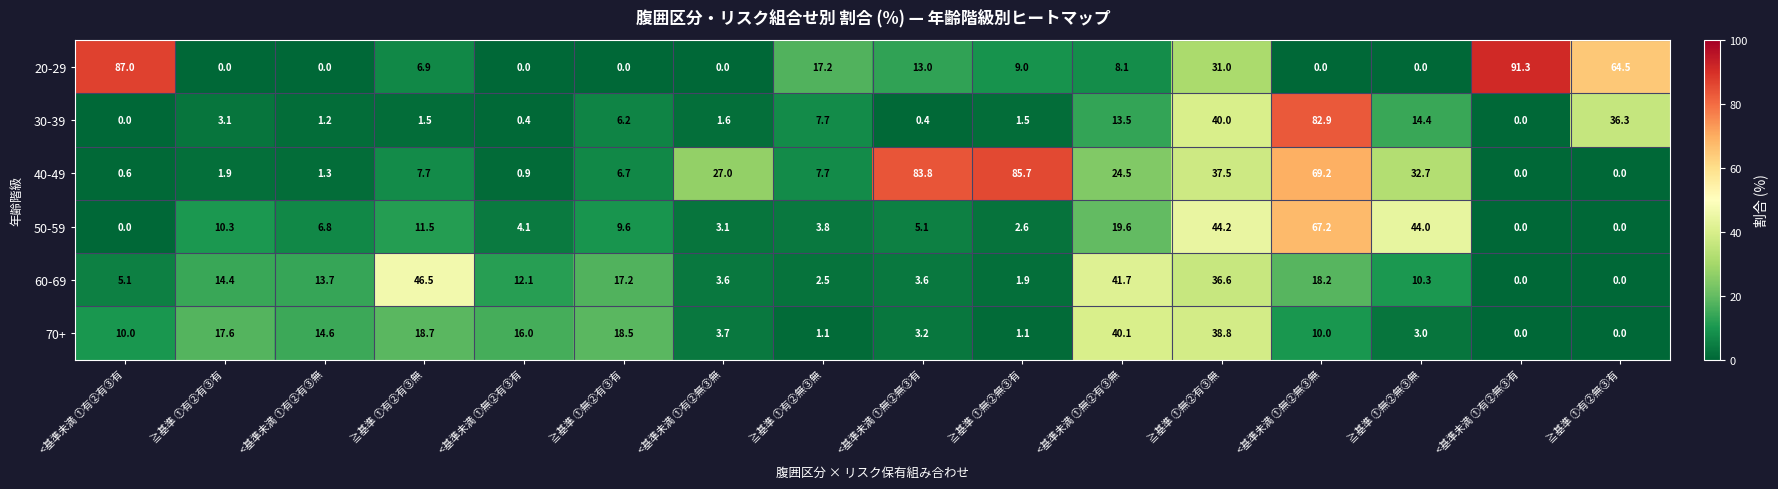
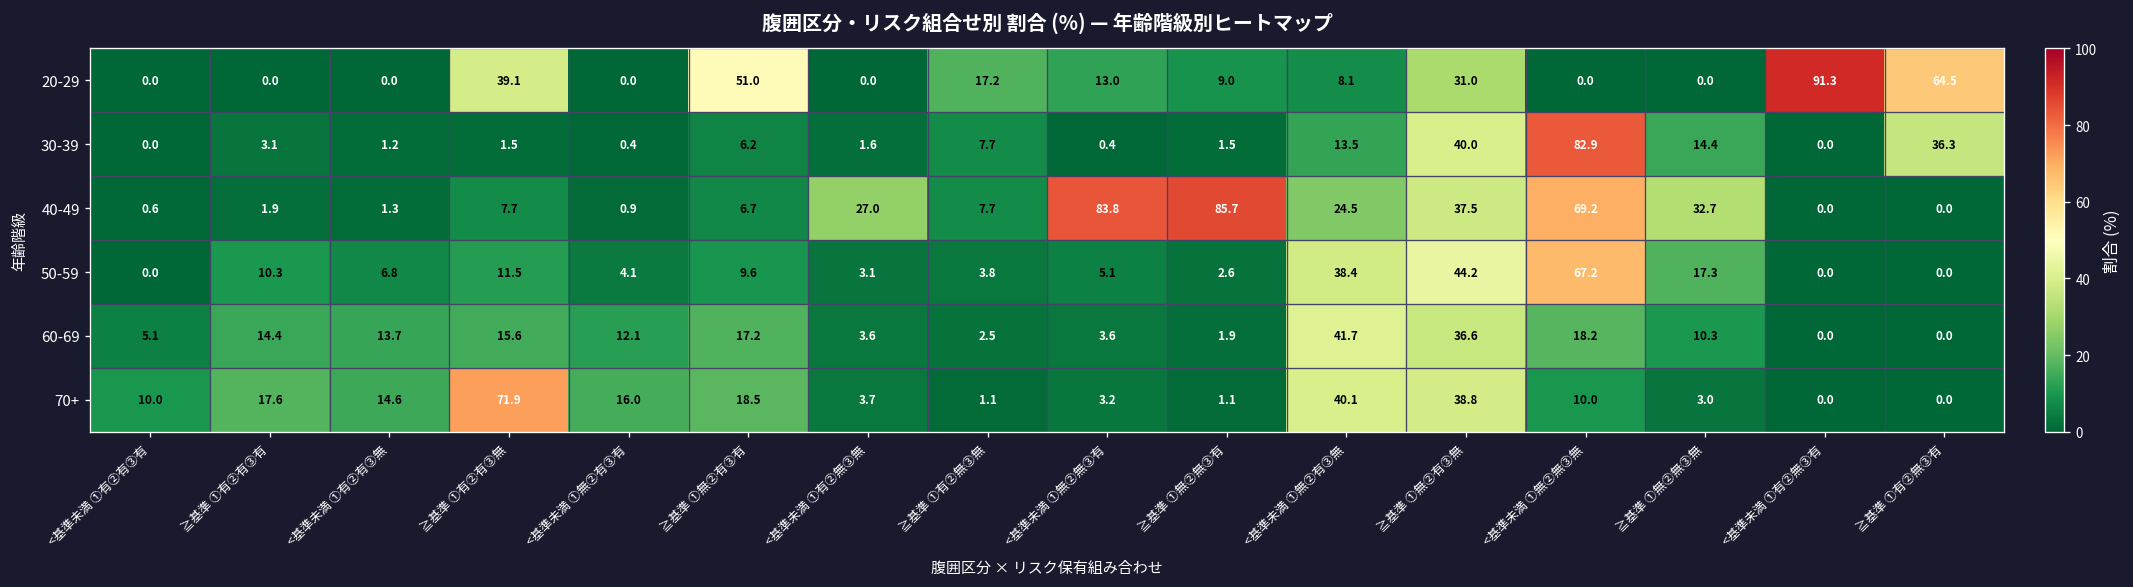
  {
    "20-29": {
-     "<基準未満 ①有②有③有": 87.0,
+     "<基準未満 ①有②有③有": 0.0,
      "≧基準 ①有②有③有": 0.0,
      "<基準未満 ①有②有③無": 0.0,
-     "≧基準 ①有②有③無": 6.9,
+     "≧基準 ①有②有③無": 39.1,
      "<基準未満 ①無②有③有": 0.0,
-     "≧基準 ①無②有③有": 0.0,
+     "≧基準 ①無②有③有": 51.0,
      "<基準未満 ①有②無③無": 0.0,
      "≧基準 ①有②無③無": 17.2,
      "<基準未満 ①無②無③有": 13.0,
      "≧基準 ①無②無③有": 9.0,
      "<基準未満 ①無②有③無": 8.1,
      "≧基準 ①無②有③無": 31.0,
      "<基準未満 ①無②無③無": 0.0,
      "≧基準 ①無②無③無": 0.0,
      "<基準未満 ①有②無③有": 91.3,
      "≧基準 ①有②無③有": 64.5
    },
    "30-39": {
      "<基準未満 ①有②有③有": 0.0,
      "≧基準 ①有②有③有": 3.1,
      "<基準未満 ①有②有③無": 1.2,
      "≧基準 ①有②有③無": 1.5,
      "<基準未満 ①無②有③有": 0.4,
      "≧基準 ①無②有③有": 6.2,
      "<基準未満 ①有②無③無": 1.6,
      "≧基準 ①有②無③無": 7.7,
      "<基準未満 ①無②無③有": 0.4,
      "≧基準 ①無②無③有": 1.5,
      "<基準未満 ①無②有③無": 13.5,
      "≧基準 ①無②有③無": 40.0,
      "<基準未満 ①無②無③無": 82.9,
      "≧基準 ①無②無③無": 14.4,
      "<基準未満 ①有②無③有": 0.0,
      "≧基準 ①有②無③有": 36.3
    },
    "40-49": {
      "<基準未満 ①有②有③有": 0.6,
      "≧基準 ①有②有③有": 1.9,
      "<基準未満 ①有②有③無": 1.3,
      "≧基準 ①有②有③無": 7.7,
      "<基準未満 ①無②有③有": 0.9,
      "≧基準 ①無②有③有": 6.7,
      "<基準未満 ①有②無③無": 27.0,
      "≧基準 ①有②無③無": 7.7,
      "<基準未満 ①無②無③有": 83.8,
      "≧基準 ①無②無③有": 85.7,
      "<基準未満 ①無②有③無": 24.5,
      "≧基準 ①無②有③無": 37.5,
      "<基準未満 ①無②無③無": 69.2,
      "≧基準 ①無②無③無": 32.7,
      "<基準未満 ①有②無③有": 0.0,
      "≧基準 ①有②無③有": 0.0
    },
    "50-59": {
      "<基準未満 ①有②有③有": 0.0,
      "≧基準 ①有②有③有": 10.3,
      "<基準未満 ①有②有③無": 6.8,
      "≧基準 ①有②有③無": 11.5,
      "<基準未満 ①無②有③有": 4.1,
      "≧基準 ①無②有③有": 9.6,
      "<基準未満 ①有②無③無": 3.1,
      "≧基準 ①有②無③無": 3.8,
      "<基準未満 ①無②無③有": 5.1,
      "≧基準 ①無②無③有": 2.6,
-     "<基準未満 ①無②有③無": 19.6,
+     "<基準未満 ①無②有③無": 38.4,
      "≧基準 ①無②有③無": 44.2,
      "<基準未満 ①無②無③無": 67.2,
-     "≧基準 ①無②無③無": 44.0,
+     "≧基準 ①無②無③無": 17.3,
      "<基準未満 ①有②無③有": 0.0,
      "≧基準 ①有②無③有": 0.0
    },
    "60-69": {
      "<基準未満 ①有②有③有": 5.1,
      "≧基準 ①有②有③有": 14.4,
      "<基準未満 ①有②有③無": 13.7,
-     "≧基準 ①有②有③無": 46.5,
+     "≧基準 ①有②有③無": 15.6,
      "<基準未満 ①無②有③有": 12.1,
      "≧基準 ①無②有③有": 17.2,
      "<基準未満 ①有②無③無": 3.6,
      "≧基準 ①有②無③無": 2.5,
      "<基準未満 ①無②無③有": 3.6,
      "≧基準 ①無②無③有": 1.9,
      "<基準未満 ①無②有③無": 41.7,
      "≧基準 ①無②有③無": 36.6,
      "<基準未満 ①無②無③無": 18.2,
      "≧基準 ①無②無③無": 10.3,
      "<基準未満 ①有②無③有": 0.0,
      "≧基準 ①有②無③有": 0.0
    },
    "70+": {
      "<基準未満 ①有②有③有": 10.0,
      "≧基準 ①有②有③有": 17.6,
      "<基準未満 ①有②有③無": 14.6,
-     "≧基準 ①有②有③無": 18.7,
+     "≧基準 ①有②有③無": 71.9,
      "<基準未満 ①無②有③有": 16.0,
      "≧基準 ①無②有③有": 18.5,
      "<基準未満 ①有②無③無": 3.7,
      "≧基準 ①有②無③無": 1.1,
      "<基準未満 ①無②無③有": 3.2,
      "≧基準 ①無②無③有": 1.1,
      "<基準未満 ①無②有③無": 40.1,
      "≧基準 ①無②有③無": 38.8,
      "<基準未満 ①無②無③無": 10.0,
      "≧基準 ①無②無③無": 3.0,
      "<基準未満 ①有②無③有": 0.0,
      "≧基準 ①有②無③有": 0.0
    }
  }
